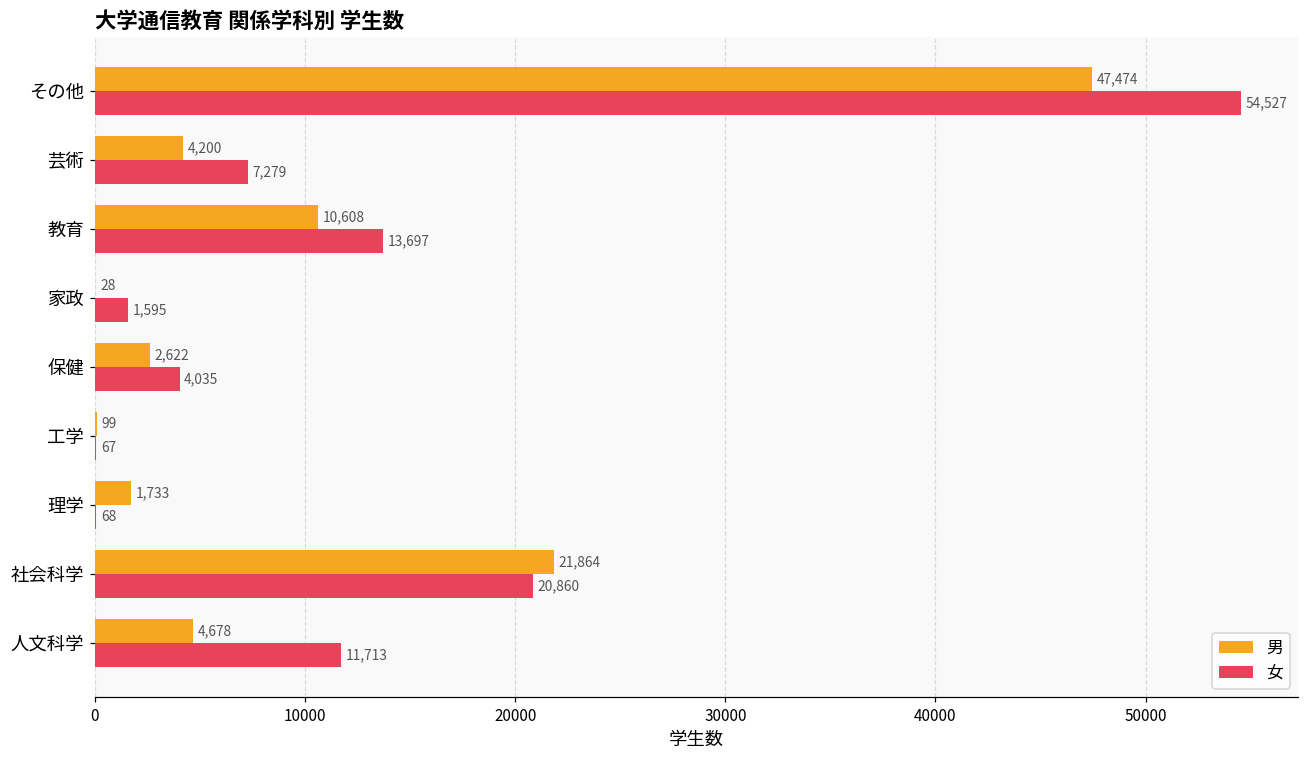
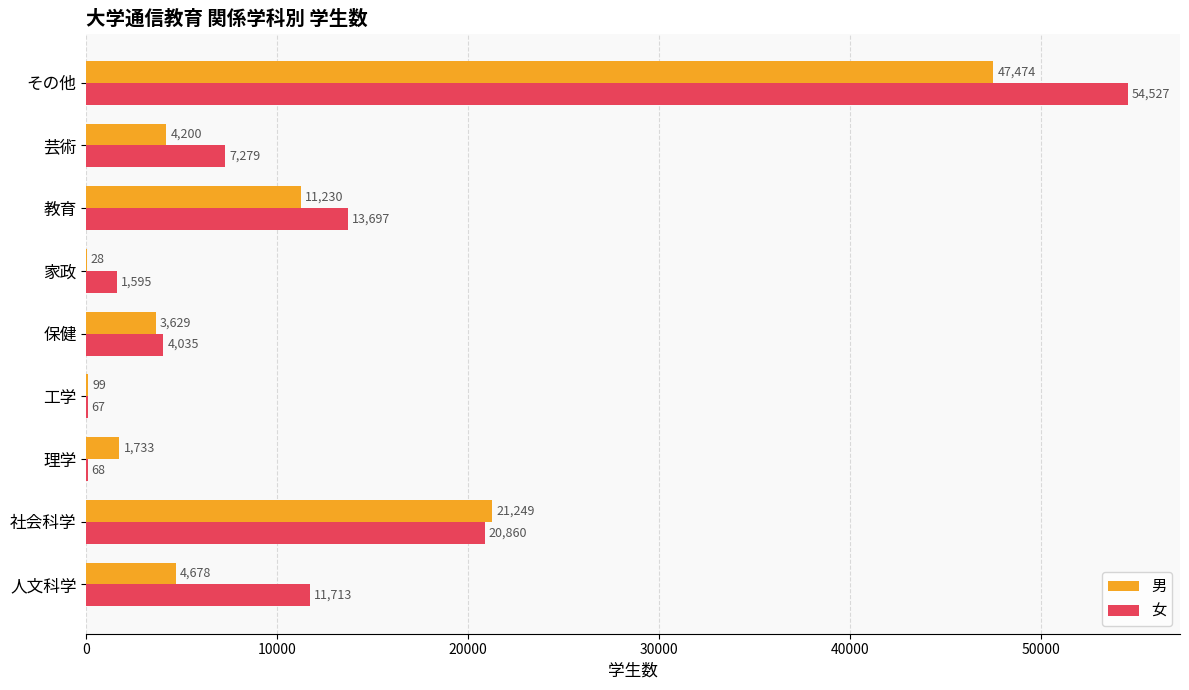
  {
    "男": {
      "その他": "47,474",
      "芸術": "4,200",
-     "教育": "10,608",
+     "教育": "11,230",
      "家政": "28",
-     "保健": "2,622",
+     "保健": "3,629",
      "工学": "99",
      "理学": "1,733",
-     "社会科学": "21,864",
+     "社会科学": "21,249",
      "人文科学": "4,678"
    },
    "女": {
      "その他": "54,527",
      "芸術": "7,279",
      "教育": "13,697",
      "家政": "1,595",
      "保健": "4,035",
      "工学": "67",
      "理学": "68",
      "社会科学": "20,860",
      "人文科学": "11,713"
    }
  }
